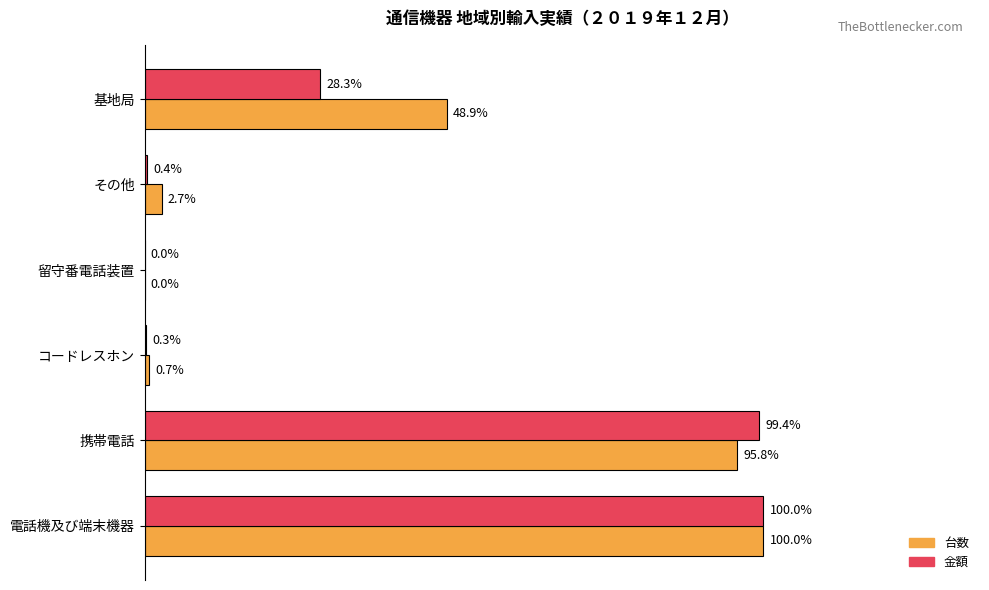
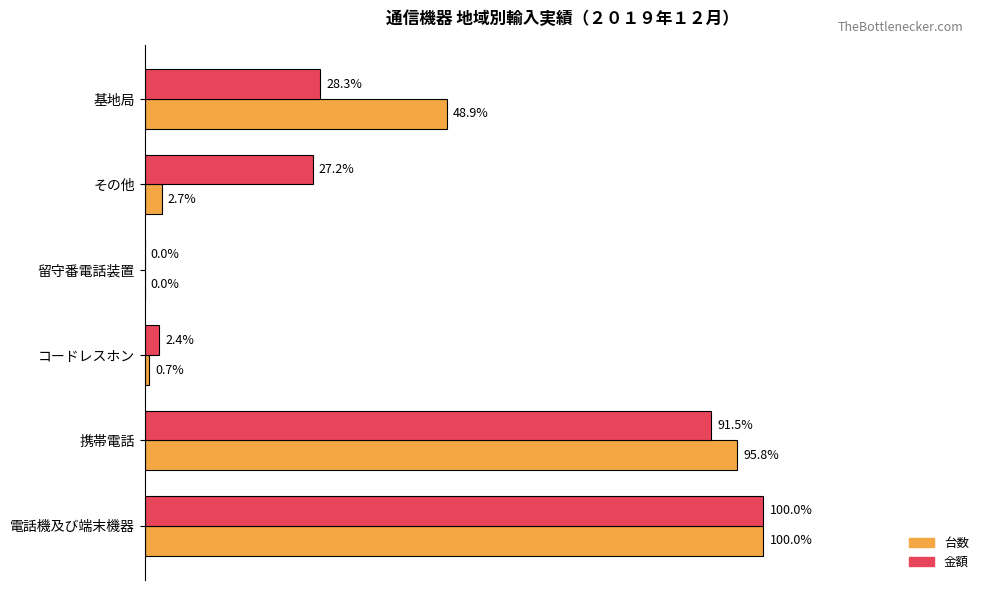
  {
    "台数": {
      "基地局": "48.9%",
      "その他": "2.7%",
      "留守番電話装置": "0.0%",
      "コードレスホン": "0.7%",
      "携帯電話": "95.8%",
      "電話機及び端末機器": "100.0%"
    },
    "金額": {
      "基地局": "28.3%",
-     "その他": "0.4%",
+     "その他": "27.2%",
      "留守番電話装置": "0.0%",
-     "コードレスホン": "0.3%",
-     "携帯電話": "99.4%",
+     "コードレスホン": "2.4%",
+     "携帯電話": "91.5%",
      "電話機及び端末機器": "100.0%"
    }
  }
